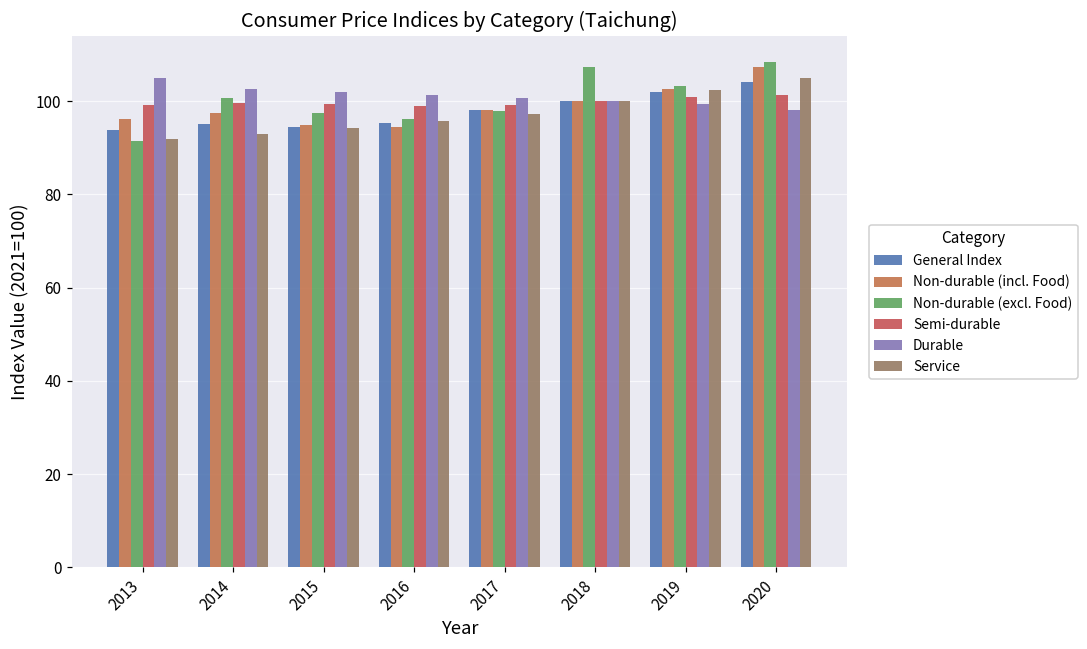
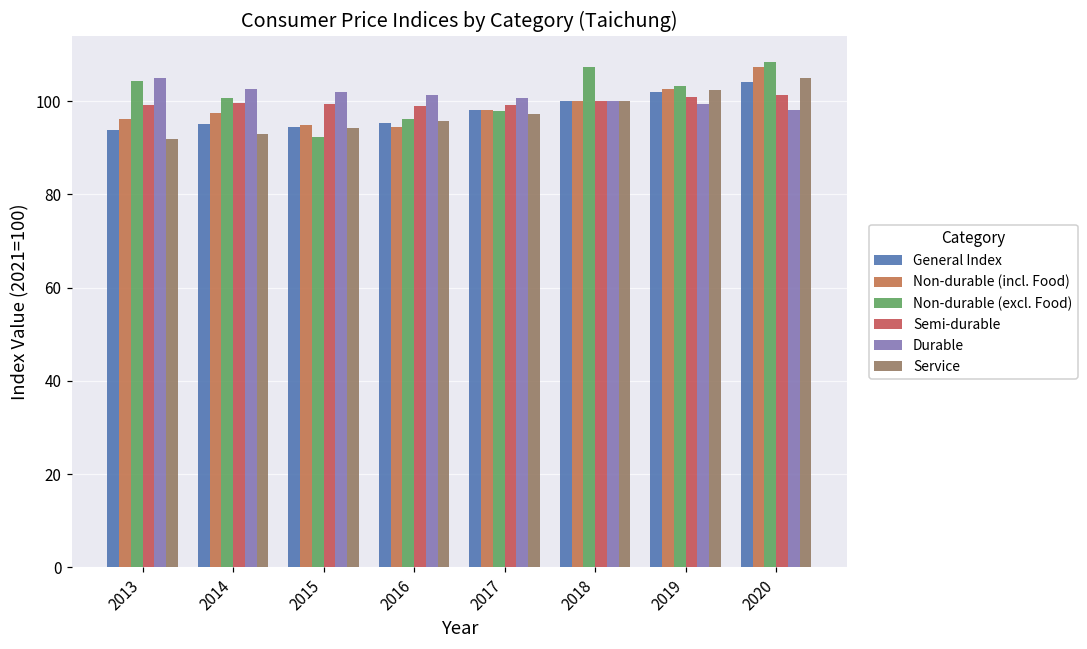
  {
    "Non-durable (excl. Food)": {
-     "2013": 92,
+     "2013": 104,
      "2014": 101,
-     "2015": 97,
+     "2015": 92,
      "2016": 96,
      "2017": 98,
      "2018": 107,
      "2019": 103,
      "2020": 108
    }
  }
